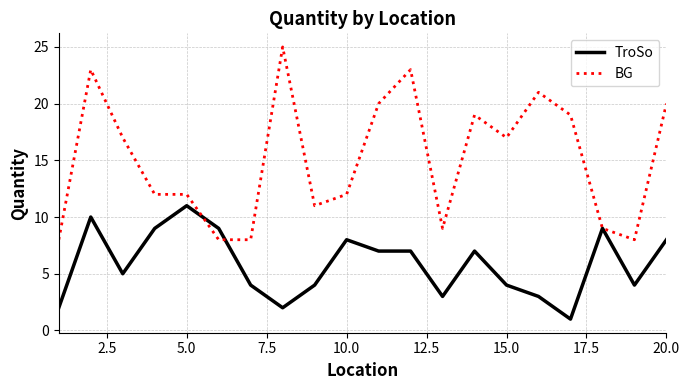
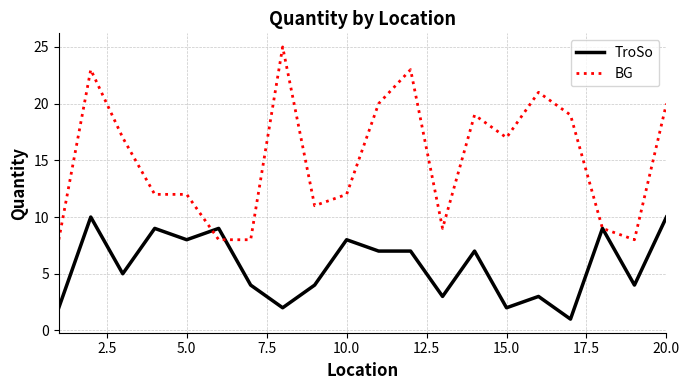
  {
    "TroSo": {
-     "5.0": 11,
+     "5.0": 8,
      "10.0": 8,
-     "15.0": 4,
-     "20.0": 8
+     "15.0": 2,
+     "20.0": 10
    },
    "BG": {
      "5.0": 12,
      "10.0": 12,
      "15.0": 17,
      "20.0": 20
    }
  }
